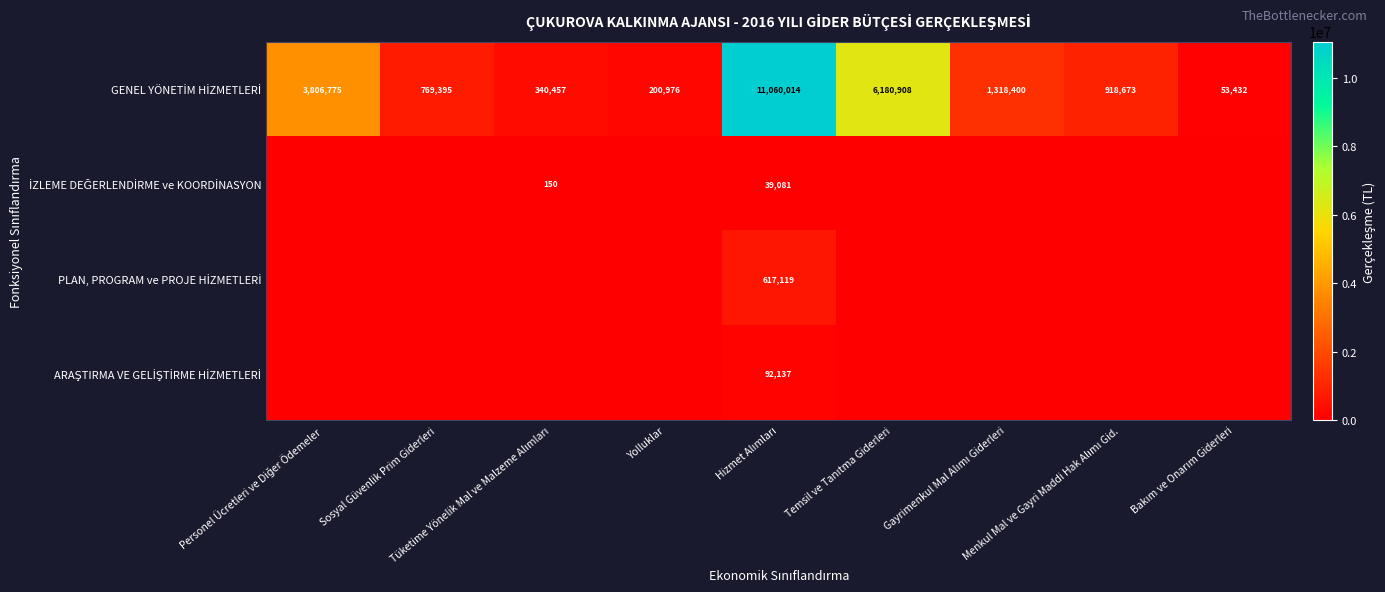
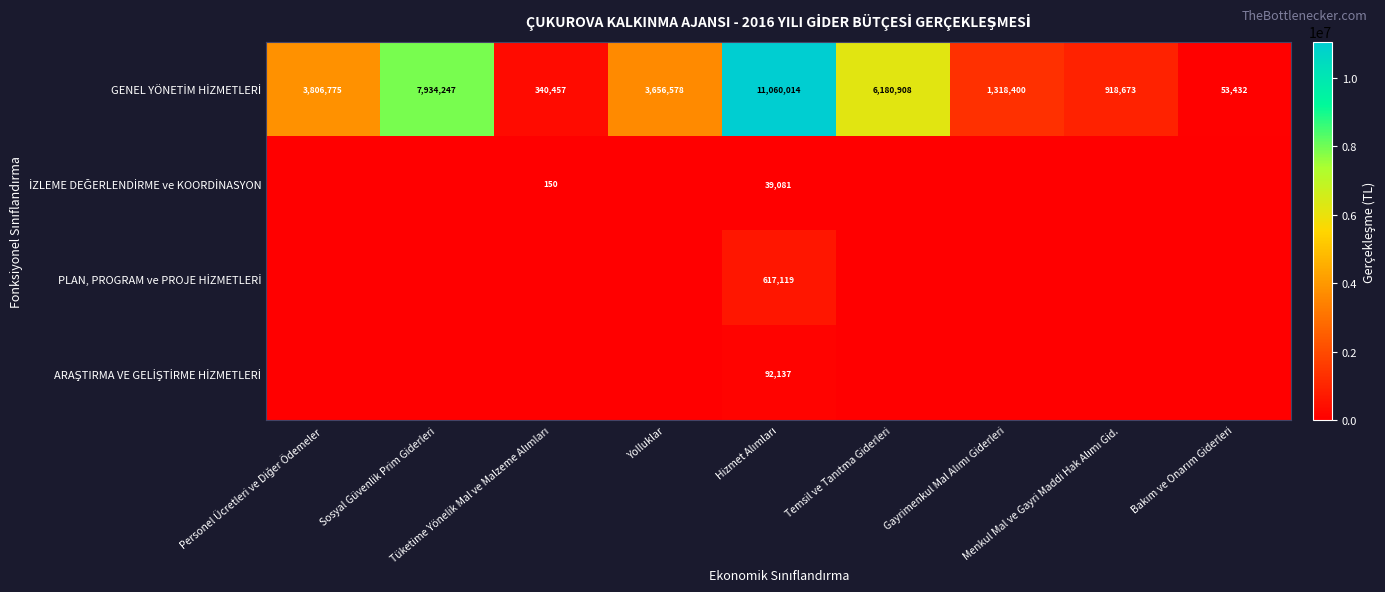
  {
    "GENEL YÖNETİM HİZMETLERİ": {
      "Personel Ücretleri ve Diğer Ödemeler": "3,806,775",
-     "Sosyal Güvenlik Prim Giderleri": "769,395",
+     "Sosyal Güvenlik Prim Giderleri": "7,934,247",
      "Tüketime Yönelik Mal ve Malzeme Alımları": "340,457",
-     "Yolluklar": "200,976",
+     "Yolluklar": "3,656,578",
      "Hizmet Alımları": "11,060,014",
      "Temsil ve Tanıtma Giderleri": "6,180,908",
      "Gayrimenkul Mal Alımı Giderleri": "1,318,400",
      "Menkul Mal ve Gayri Maddi Hak Alımı Gid.": "918,673",
      "Bakım ve Onarım Giderleri": "53,432"
    },
    "İZLEME DEĞERLENDİRME ve KOORDİNASYON": {
      "Tüketime Yönelik Mal ve Malzeme Alımları": "150",
      "Hizmet Alımları": "39,081"
    },
    "PLAN, PROGRAM ve PROJE HİZMETLERİ": {
      "Hizmet Alımları": "617,119"
    },
    "ARAŞTIRMA VE GELİŞTİRME HİZMETLERİ": {
      "Hizmet Alımları": "92,137"
    }
  }
